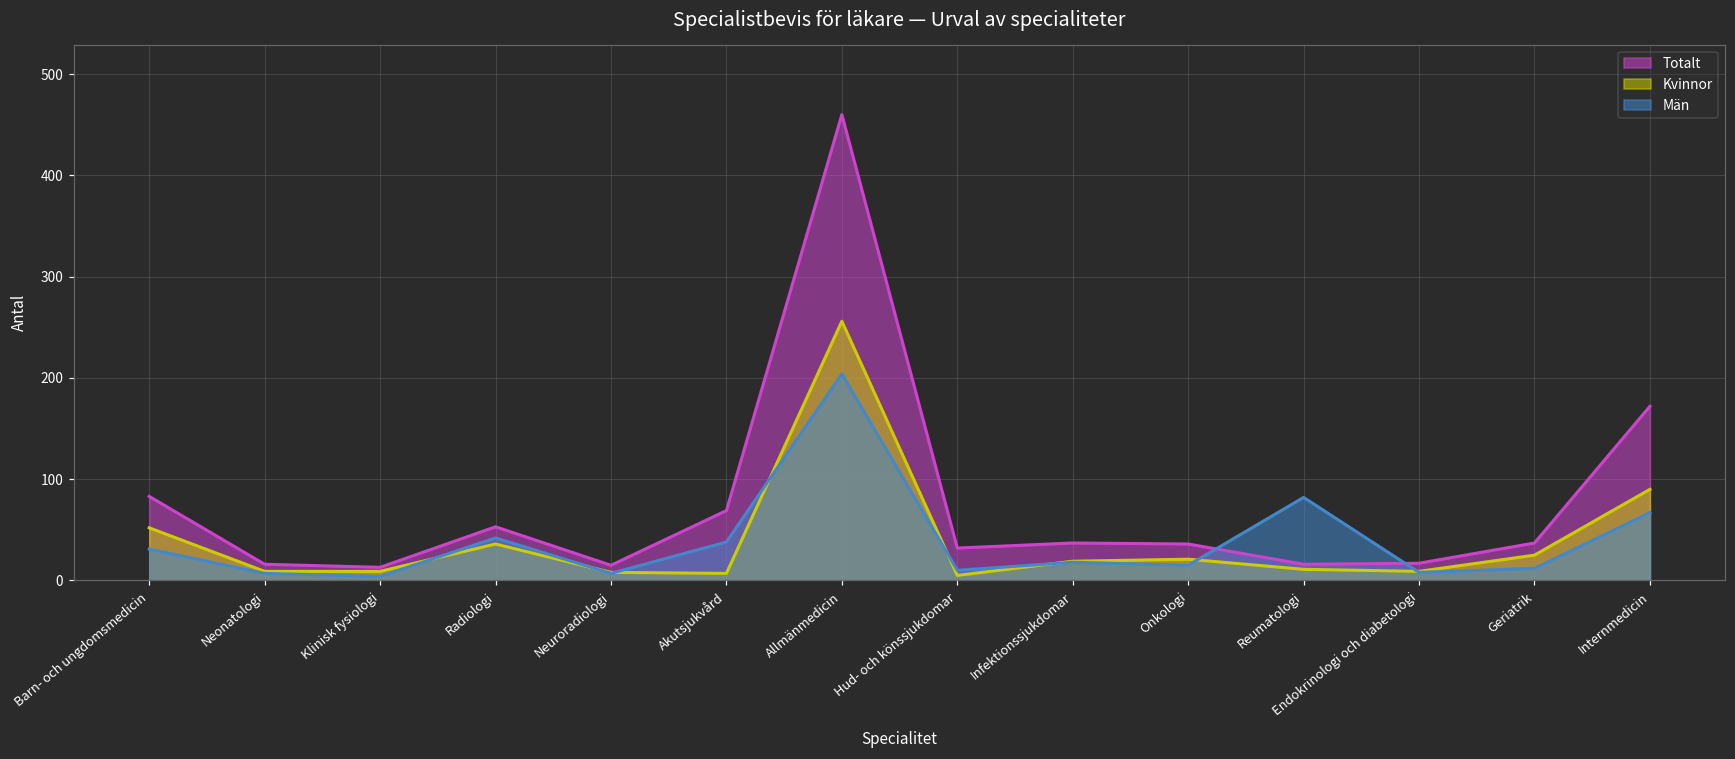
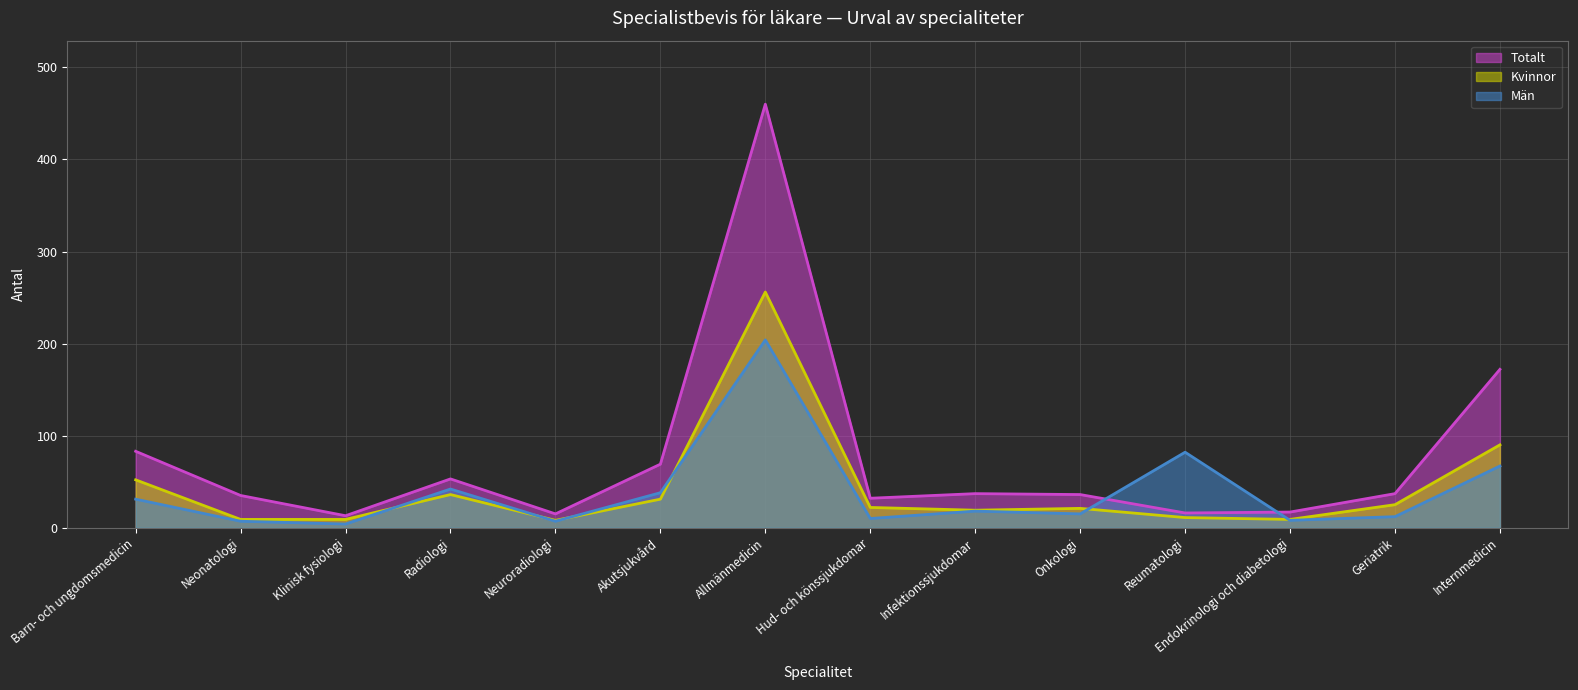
  {
    "Totalt": {
      "Barn- och ungdomsmedicin": 80,
-     "Neonatologi": 20,
+     "Neonatologi": 40,
      "Klinisk fysiologi": 10,
      "Radiologi": 50,
      "Neuroradiologi": 20,
      "Akutsjukvård": 70,
      "Allmänmedicin": 460,
      "Hud- och könssjukdomar": 30,
      "Infektionssjukdomar": 40,
      "Onkologi": 40,
      "Reumatologi": 20,
      "Endokrinologi och diabetologi": 20,
      "Geriatrik": 40,
      "Internmedicin": 170
    },
    "Kvinnor": {
      "Barn- och ungdomsmedicin": 50,
      "Klinisk fysiologi": 10,
      "Radiologi": 40,
-     "Akutsjukvård": 10,
+     "Akutsjukvård": 30,
      "Allmänmedicin": 260,
-     "Hud- och könssjukdomar": 10,
+     "Hud- och könssjukdomar": 20,
      "Onkologi": 20,
      "Reumatologi": 10,
      "Geriatrik": 30,
      "Internmedicin": 90
    },
    "Män": {
      "Barn- och ungdomsmedicin": 30,
      "Klinisk fysiologi": 0,
      "Radiologi": 40,
      "Akutsjukvård": 40,
      "Allmänmedicin": 200,
      "Hud- och könssjukdomar": 10,
      "Onkologi": 20,
      "Reumatologi": 80,
      "Geriatrik": 10,
      "Internmedicin": 70
    }
  }
